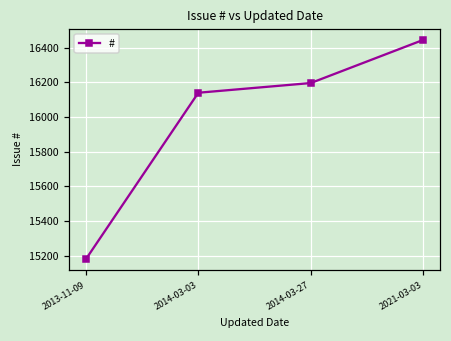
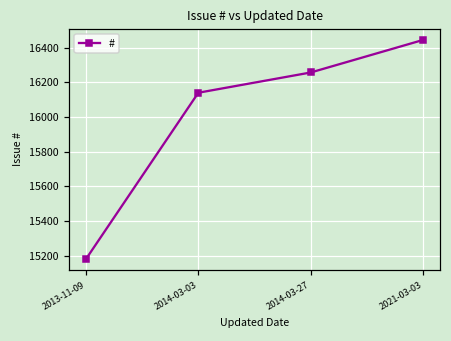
  {
    "2013-11-09": 15180,
    "2014-03-03": 16140,
-   "2014-03-27": 16200,
+   "2014-03-27": 16260,
    "2021-03-03": 16450
  }
